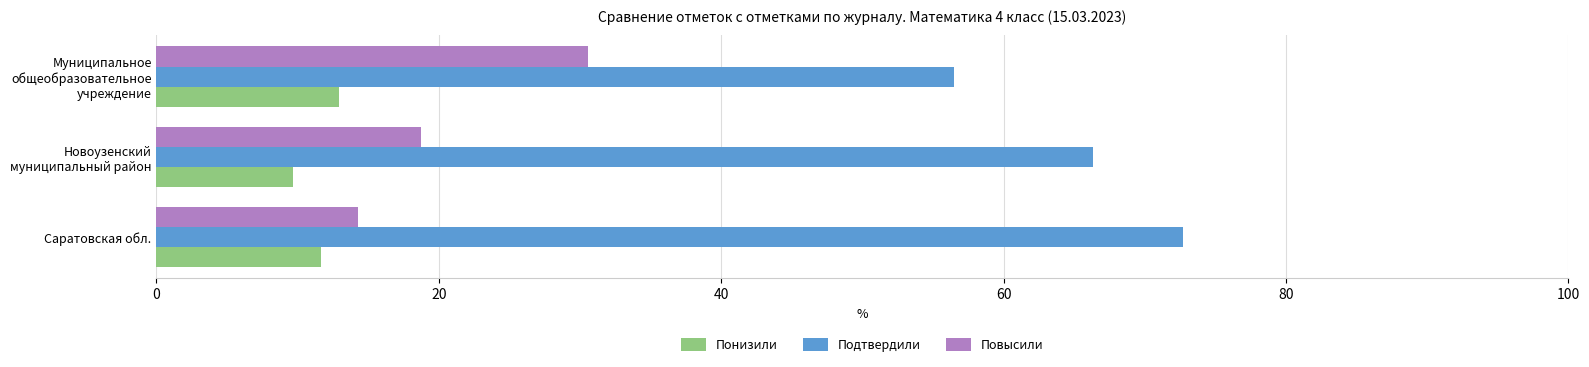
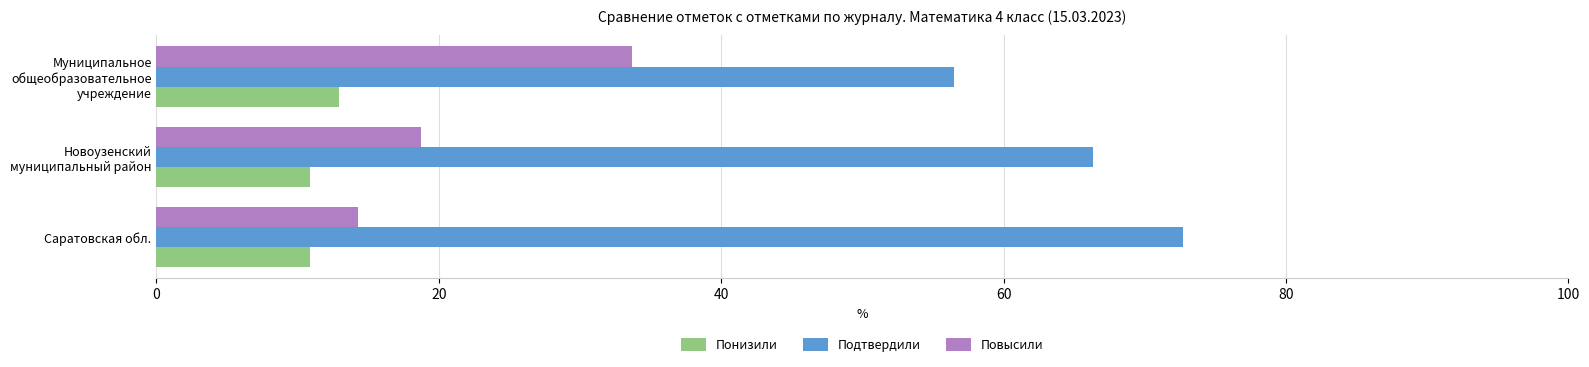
  {
    "Понизили": {
      "Муниципальное общеобразовательное учреждение": 12.9,
-     "Новоузенский муниципальный район": 9.7,
-     "Саратовская обл.": 11.7
+     "Новоузенский муниципальный район": 10.9,
+     "Саратовская обл.": 10.9
    },
    "Подтвердили": {
      "Муниципальное общеобразовательное учреждение": 56.5,
      "Новоузенский муниципальный район": 66.3,
      "Саратовская обл.": 72.7
    },
    "Повысили": {
-     "Муниципальное общеобразовательное учреждение": 30.6,
+     "Муниципальное общеобразовательное учреждение": 33.7,
      "Новоузенский муниципальный район": 18.7,
      "Саратовская обл.": 14.3
    }
  }
